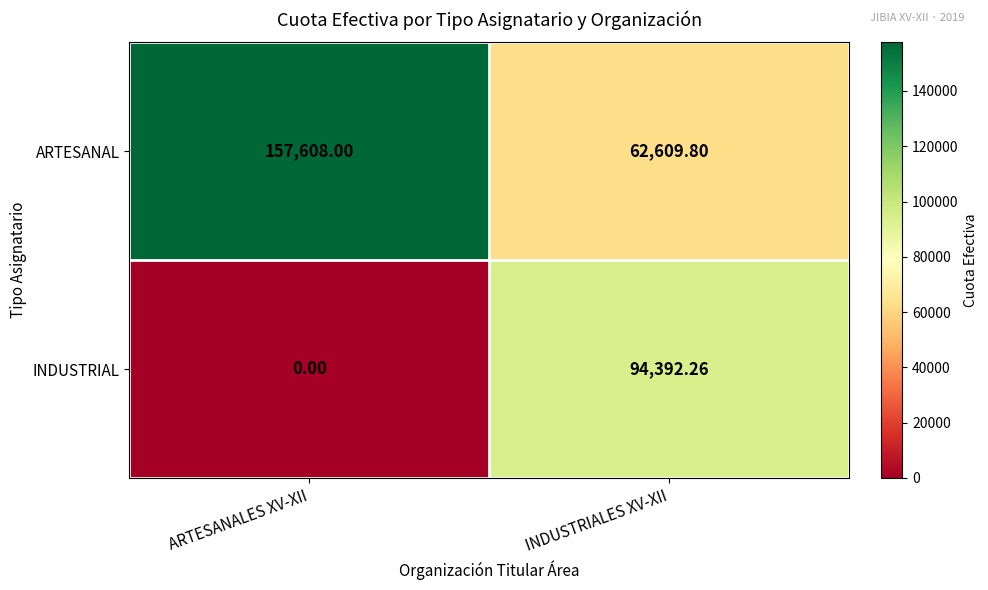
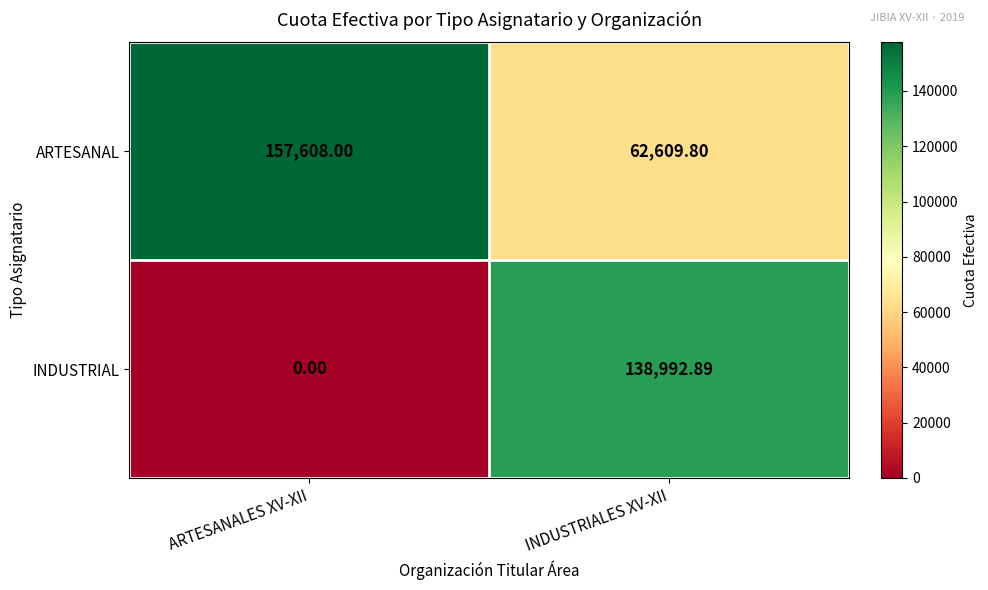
  {
    "ARTESANAL": {
      "ARTESANALES XV-XII": "157,608.00",
      "INDUSTRIALES XV-XII": "62,609.80"
    },
    "INDUSTRIAL": {
      "ARTESANALES XV-XII": "0.00",
-     "INDUSTRIALES XV-XII": "94,392.26"
+     "INDUSTRIALES XV-XII": "138,992.89"
    }
  }
